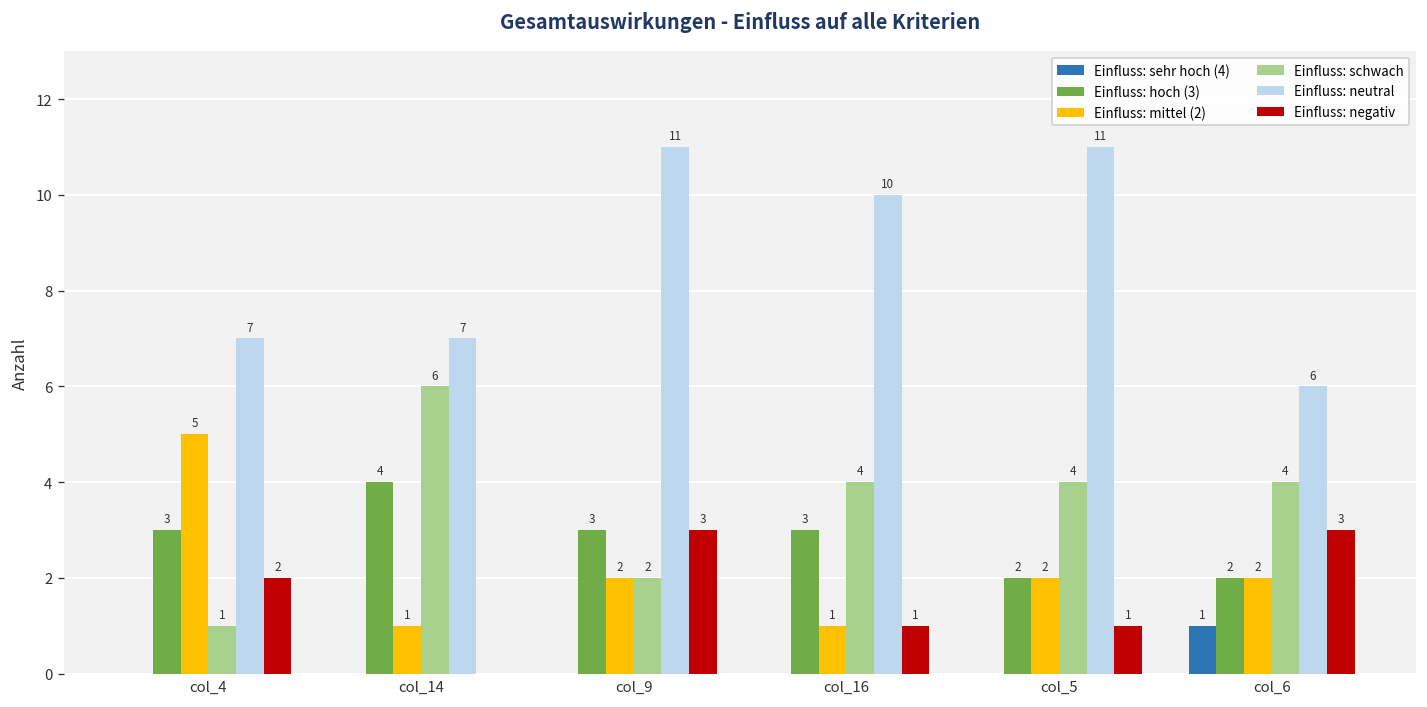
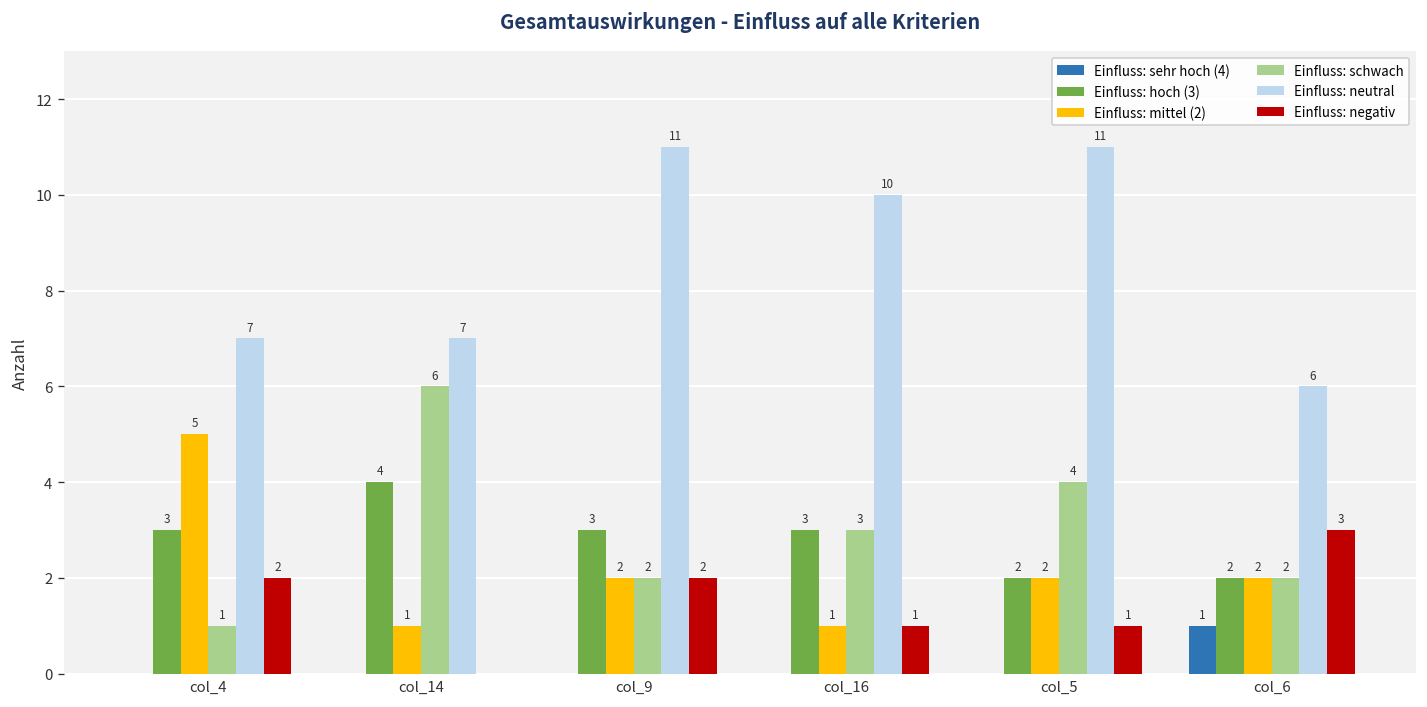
  {
    "Einfluss: sehr hoch (4)": {
      "col_6": 1
    },
    "Einfluss: hoch (3)": {
      "col_4": 3,
      "col_14": 4,
      "col_9": 3,
      "col_16": 3,
      "col_5": 2,
      "col_6": 2
    },
    "Einfluss: mittel (2)": {
      "col_4": 5,
      "col_14": 1,
      "col_9": 2,
      "col_16": 1,
      "col_5": 2,
      "col_6": 2
    },
    "Einfluss: schwach": {
      "col_4": 1,
      "col_14": 6,
      "col_9": 2,
-     "col_16": 4,
+     "col_16": 3,
      "col_5": 4,
-     "col_6": 4
+     "col_6": 2
    },
    "Einfluss: neutral": {
      "col_4": 7,
      "col_14": 7,
      "col_9": 11,
      "col_16": 10,
      "col_5": 11,
      "col_6": 6
    },
    "Einfluss: negativ": {
      "col_4": 2,
-     "col_9": 3,
+     "col_9": 2,
      "col_16": 1,
      "col_5": 1,
      "col_6": 3
    }
  }
